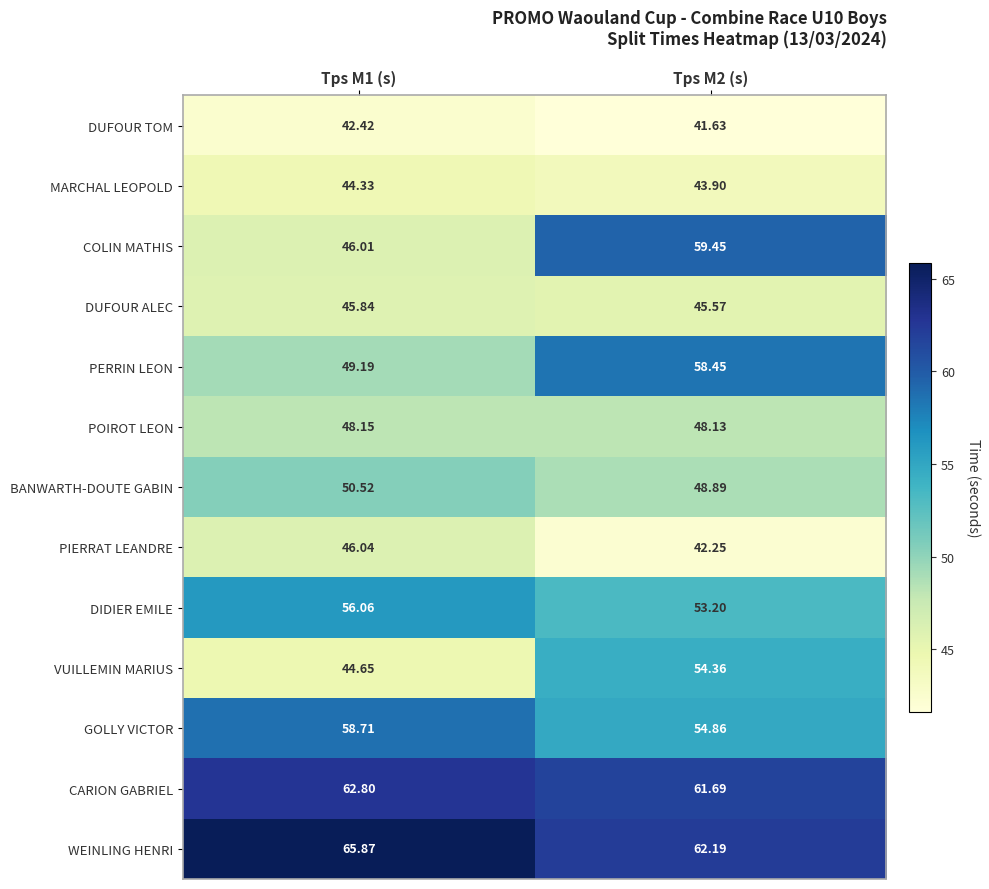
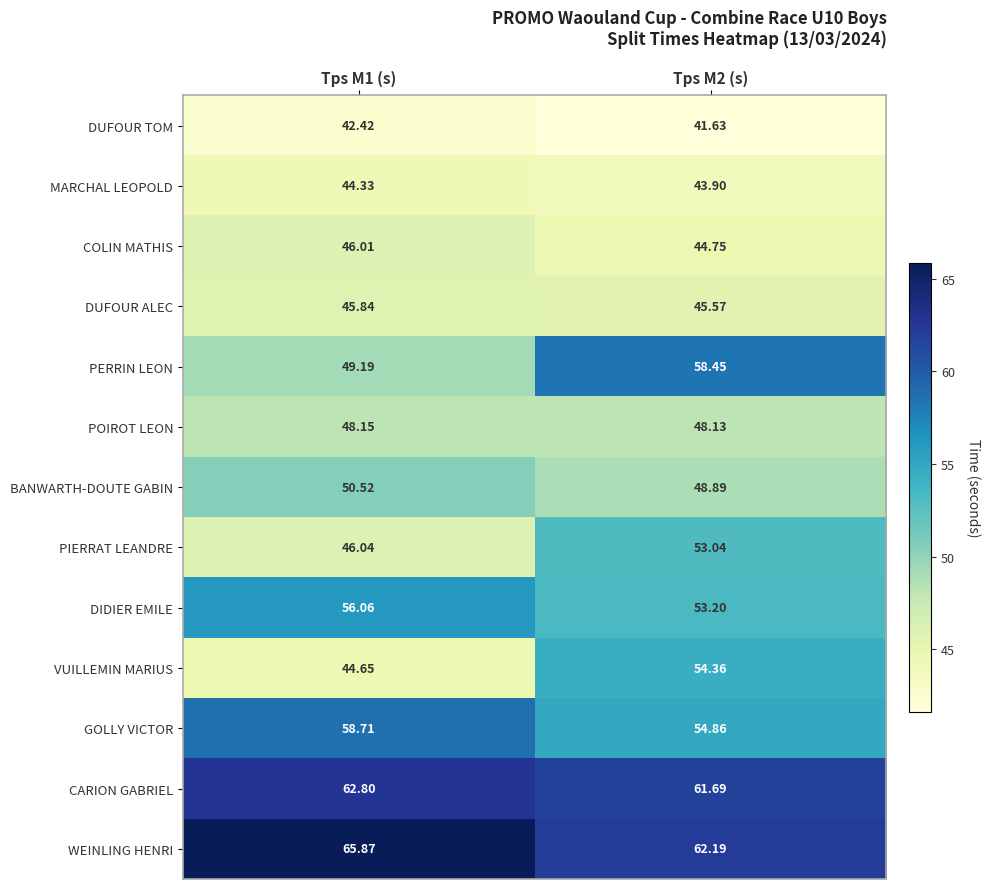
  {
    "DUFOUR TOM": {
      "Tps M1 (s)": 42.42,
      "Tps M2 (s)": 41.63
    },
    "MARCHAL LEOPOLD": {
      "Tps M1 (s)": 44.33,
      "Tps M2 (s)": 43.90
    },
    "COLIN MATHIS": {
      "Tps M1 (s)": 46.01,
-     "Tps M2 (s)": 59.45
+     "Tps M2 (s)": 44.75
    },
    "DUFOUR ALEC": {
      "Tps M1 (s)": 45.84,
      "Tps M2 (s)": 45.57
    },
    "PERRIN LEON": {
      "Tps M1 (s)": 49.19,
      "Tps M2 (s)": 58.45
    },
    "POIROT LEON": {
      "Tps M1 (s)": 48.15,
      "Tps M2 (s)": 48.13
    },
    "BANWARTH-DOUTE GABIN": {
      "Tps M1 (s)": 50.52,
      "Tps M2 (s)": 48.89
    },
    "PIERRAT LEANDRE": {
      "Tps M1 (s)": 46.04,
-     "Tps M2 (s)": 42.25
+     "Tps M2 (s)": 53.04
    },
    "DIDIER EMILE": {
      "Tps M1 (s)": 56.06,
      "Tps M2 (s)": 53.20
    },
    "VUILLEMIN MARIUS": {
      "Tps M1 (s)": 44.65,
      "Tps M2 (s)": 54.36
    },
    "GOLLY VICTOR": {
      "Tps M1 (s)": 58.71,
      "Tps M2 (s)": 54.86
    },
    "CARION GABRIEL": {
      "Tps M1 (s)": 62.80,
      "Tps M2 (s)": 61.69
    },
    "WEINLING HENRI": {
      "Tps M1 (s)": 65.87,
      "Tps M2 (s)": 62.19
    }
  }
